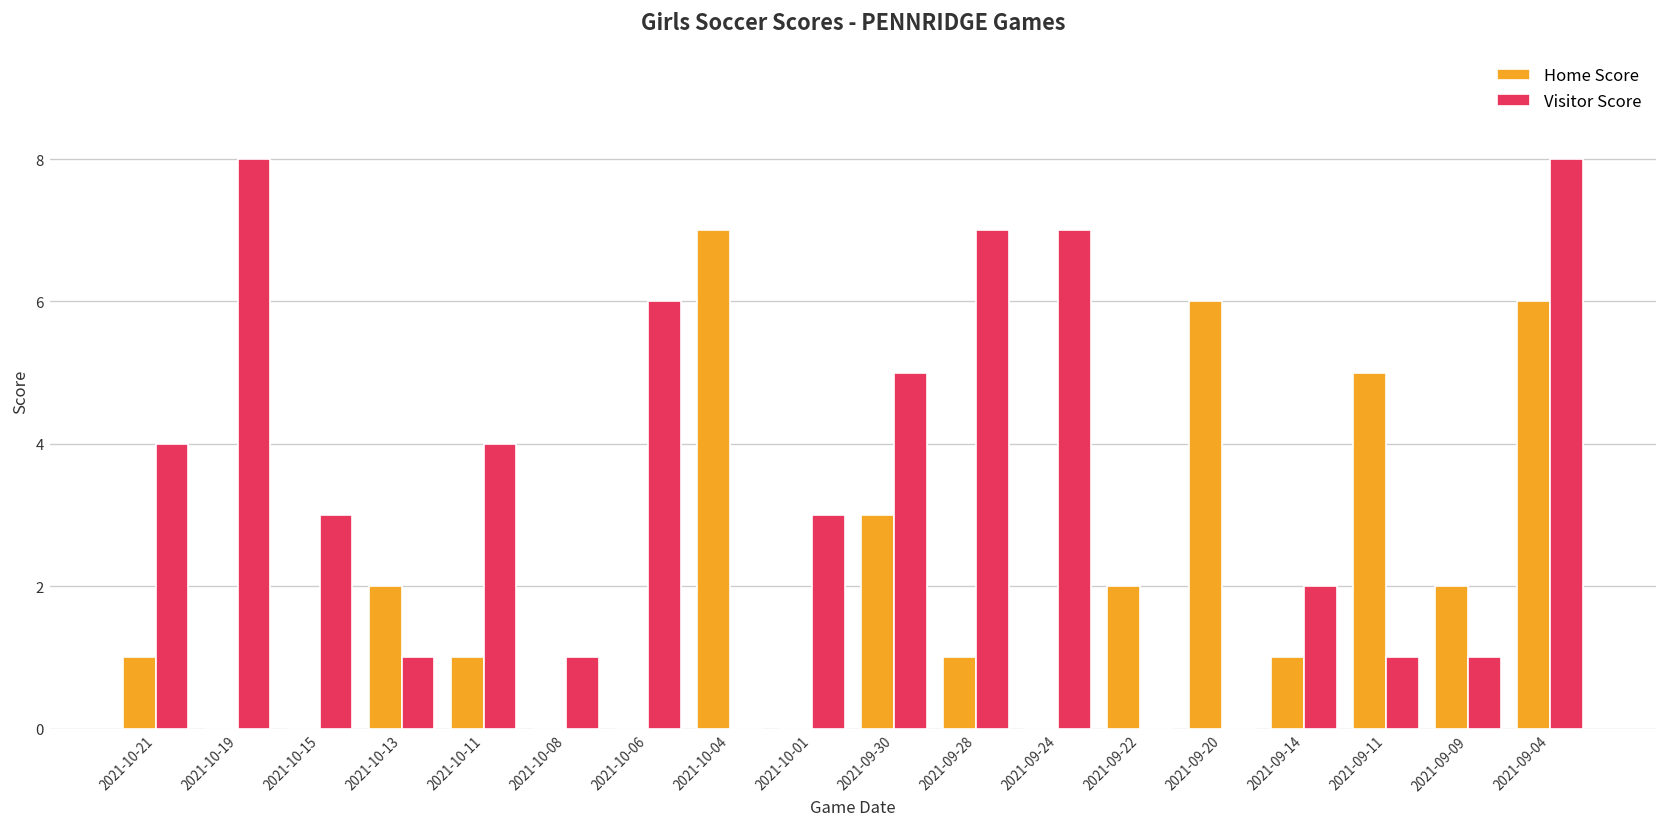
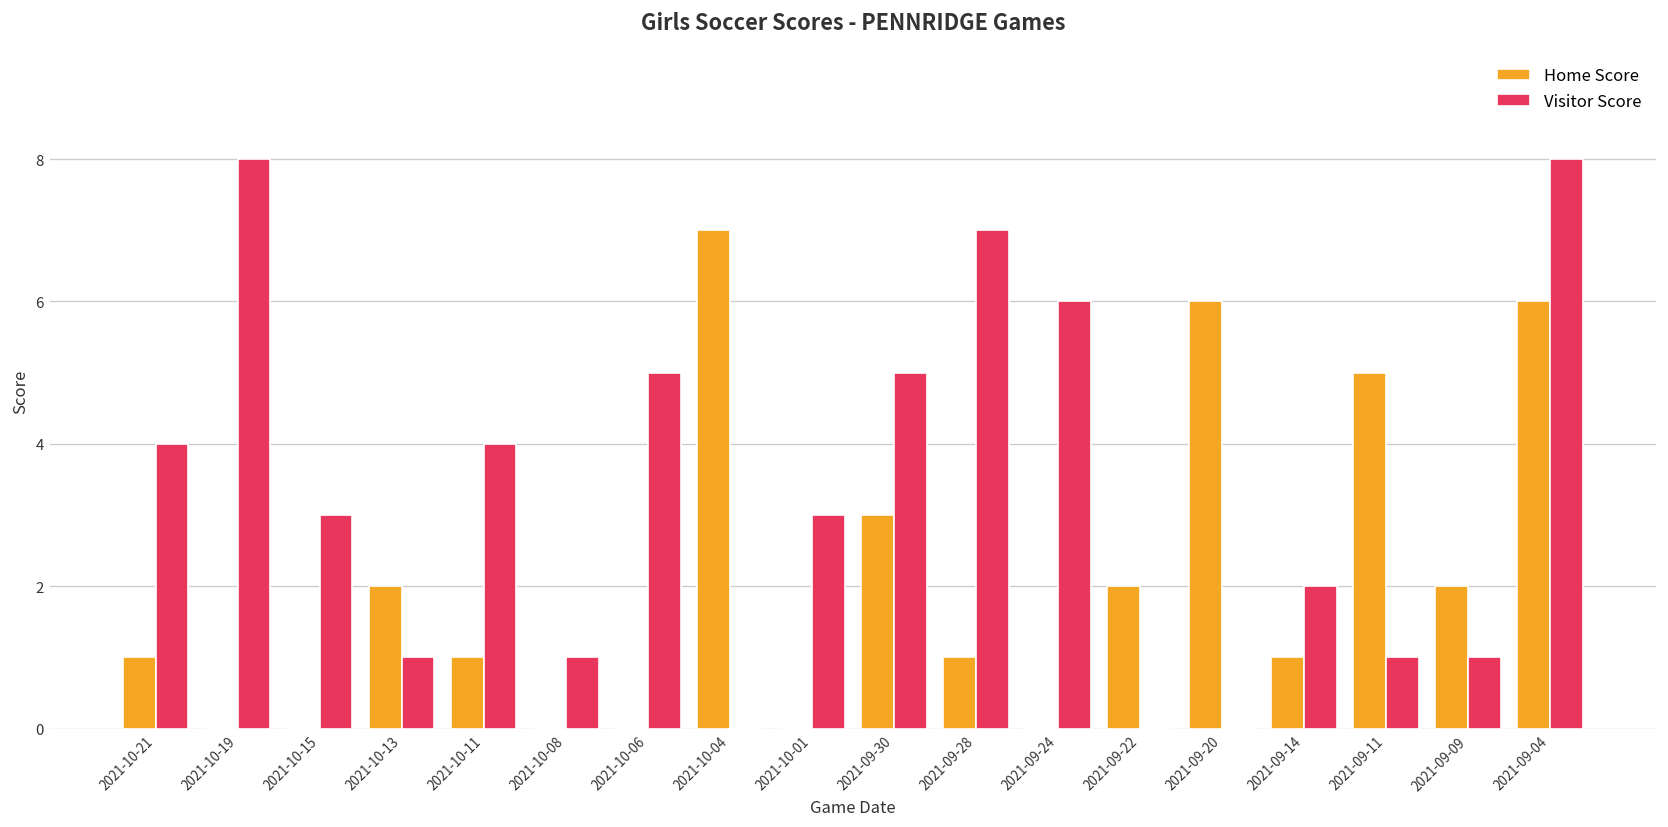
  {
    "Home Score": {
      "2021-10-21": 1,
      "2021-10-19": 0,
      "2021-10-15": 0,
      "2021-10-13": 2,
      "2021-10-11": 1,
      "2021-10-08": 0,
      "2021-10-06": 0,
      "2021-10-04": 7,
      "2021-10-01": 0,
      "2021-09-30": 3,
      "2021-09-28": 1,
      "2021-09-24": 0,
      "2021-09-22": 2,
      "2021-09-20": 6,
      "2021-09-14": 1,
      "2021-09-11": 5,
      "2021-09-09": 2,
      "2021-09-04": 6
    },
    "Visitor Score": {
      "2021-10-21": 4,
      "2021-10-19": 8,
      "2021-10-15": 3,
      "2021-10-13": 1,
      "2021-10-11": 4,
      "2021-10-08": 1,
-     "2021-10-06": 6,
+     "2021-10-06": 5,
      "2021-10-04": 0,
      "2021-10-01": 3,
      "2021-09-30": 5,
      "2021-09-28": 7,
-     "2021-09-24": 7,
+     "2021-09-24": 6,
      "2021-09-22": 0,
      "2021-09-20": 0,
      "2021-09-14": 2,
      "2021-09-11": 1,
      "2021-09-09": 1,
      "2021-09-04": 8
    }
  }
